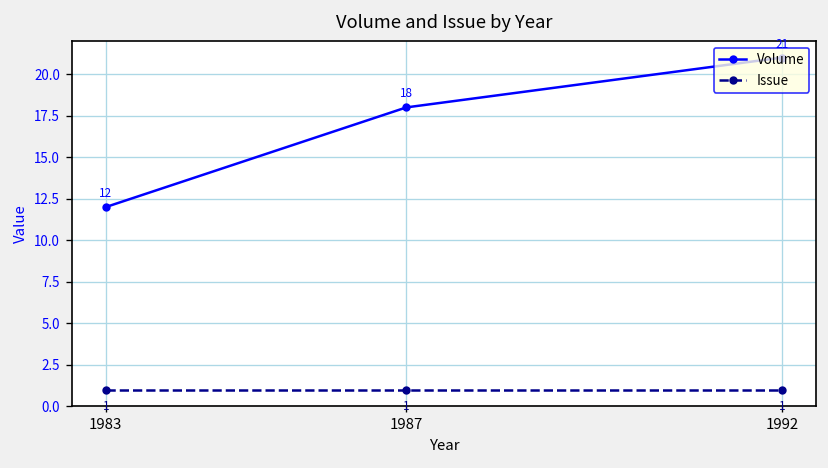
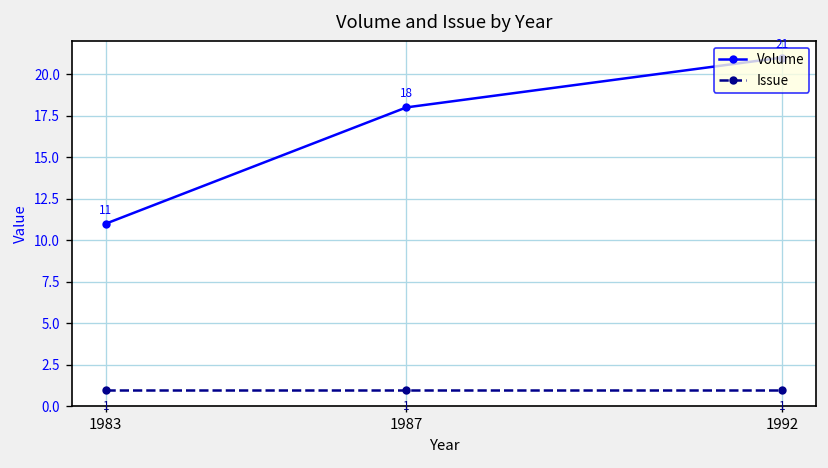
  {
    "Volume": {
-     "1983": 12,
+     "1983": 11,
      "1987": 18
    },
    "Issue": {
      "1983": 1,
      "1987": 1,
      "1992": 1
    }
  }
